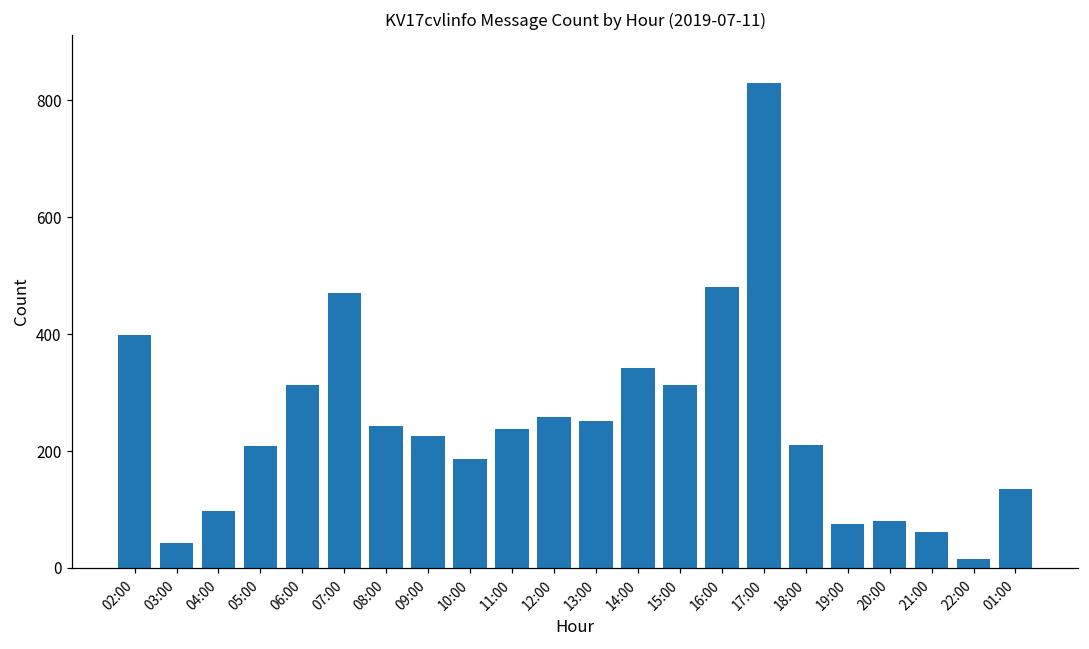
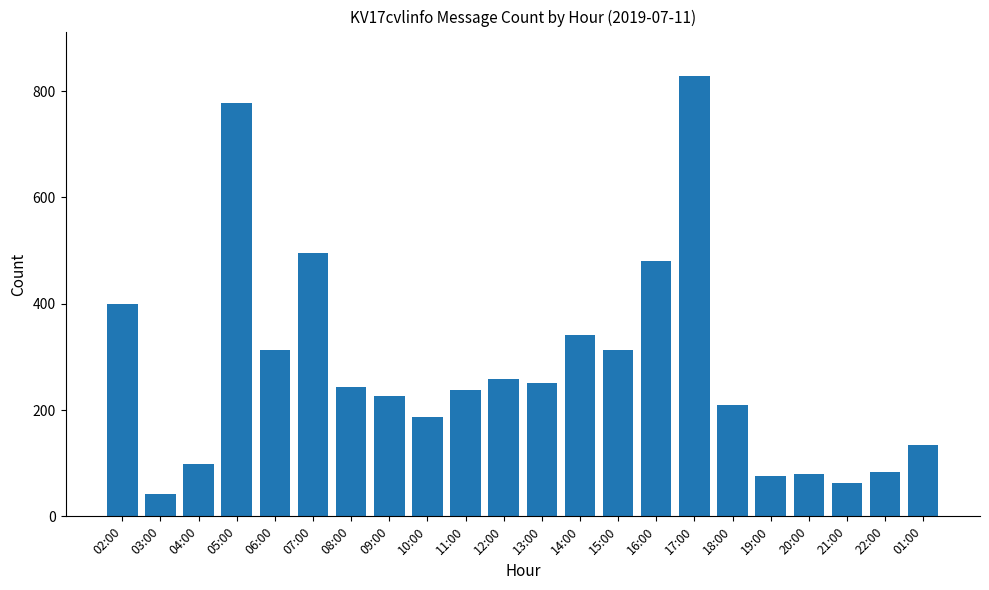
  {
    "02:00": 400,
    "03:00": 40,
    "04:00": 100,
-   "05:00": 210,
+   "05:00": 780,
    "06:00": 310,
-   "07:00": 470,
+   "07:00": 500,
    "08:00": 240,
    "09:00": 230,
    "10:00": 190,
    "11:00": 240,
    "12:00": 260,
    "13:00": 250,
    "14:00": 340,
    "15:00": 310,
    "16:00": 480,
    "17:00": 830,
    "18:00": 210,
    "19:00": 80,
    "20:00": 80,
    "21:00": 60,
-   "22:00": 20,
+   "22:00": 80,
    "01:00": 140
  }
